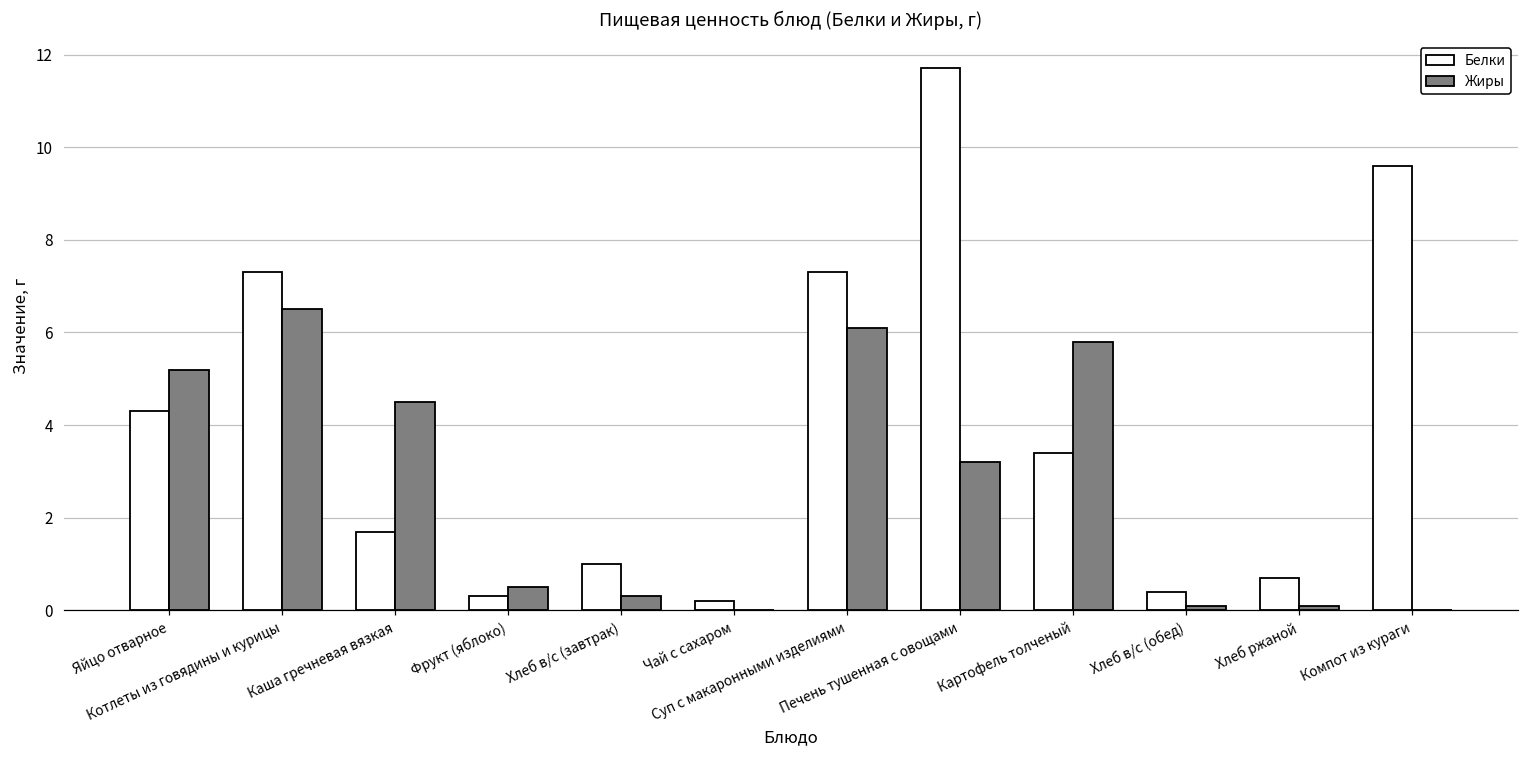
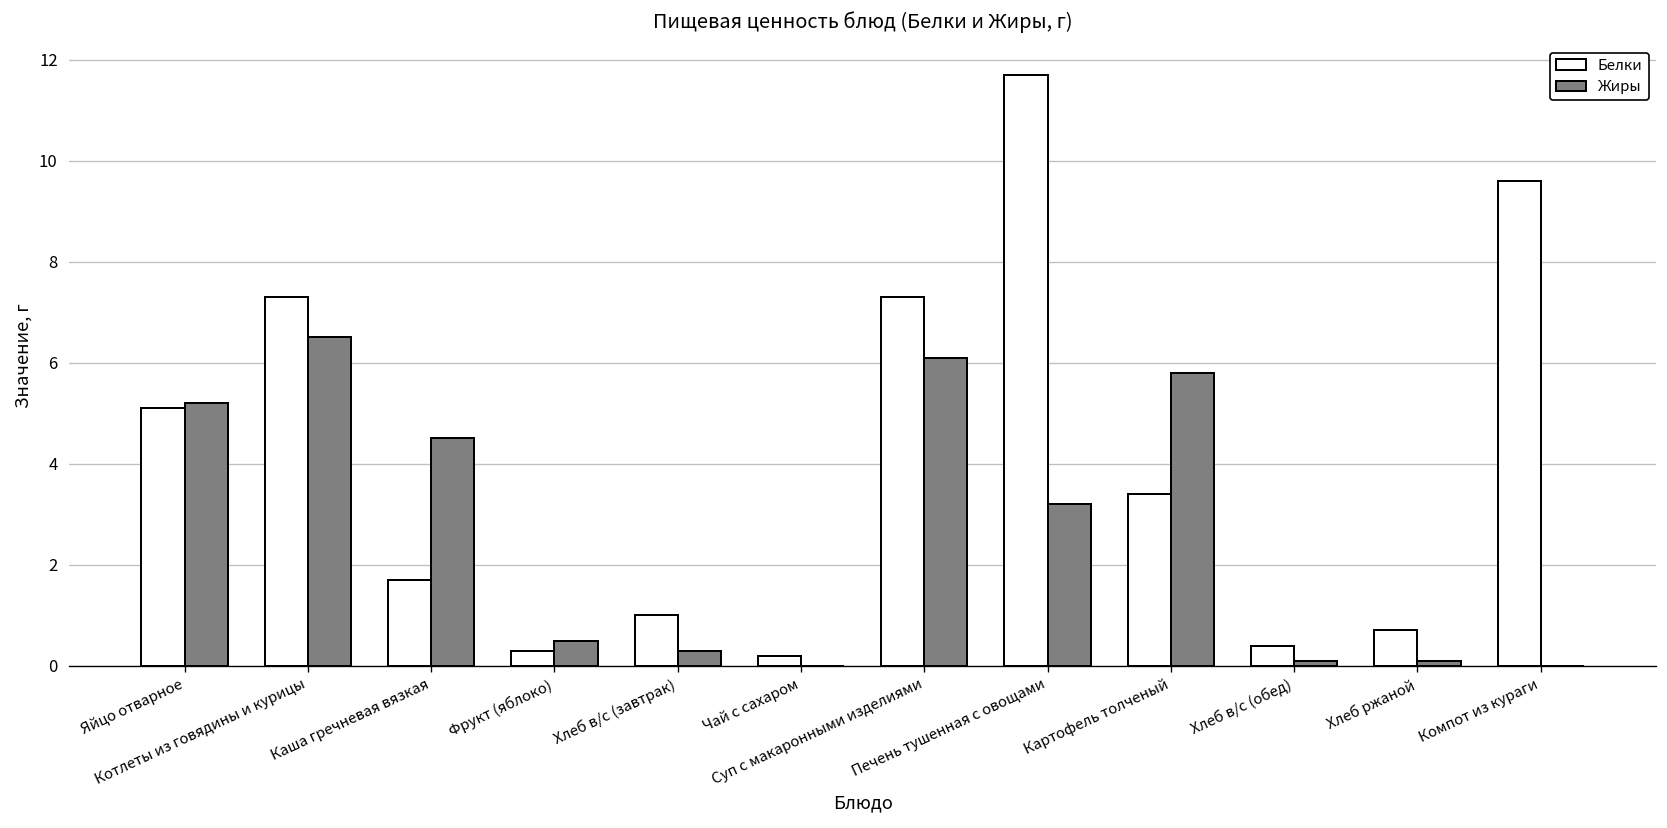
  {
    "Белки": {
-     "Яйцо отварное": 4.3,
+     "Яйцо отварное": 5.1,
      "Котлеты из говядины и курицы": 7.3,
      "Каша гречневая вязкая": 1.7,
      "Фрукт (яблоко)": 0.3,
      "Хлеб в/с (завтрак)": 1.0,
      "Чай с сахаром": 0.2,
      "Суп с макаронными изделиями": 7.3,
      "Печень тушенная с овощами": 11.7,
      "Картофель толченый": 3.4,
      "Хлеб в/с (обед)": 0.4,
      "Хлеб ржаной": 0.7,
      "Компот из кураги": 9.6
    },
    "Жиры": {
      "Яйцо отварное": 5.2,
      "Котлеты из говядины и курицы": 6.5,
      "Каша гречневая вязкая": 4.5,
      "Фрукт (яблоко)": 0.5,
      "Хлеб в/с (завтрак)": 0.3,
      "Чай с сахаром": 0.0,
      "Суп с макаронными изделиями": 6.1,
      "Печень тушенная с овощами": 3.2,
      "Картофель толченый": 5.8,
      "Хлеб в/с (обед)": 0.1,
      "Хлеб ржаной": 0.1,
      "Компот из кураги": 0.0
    }
  }
